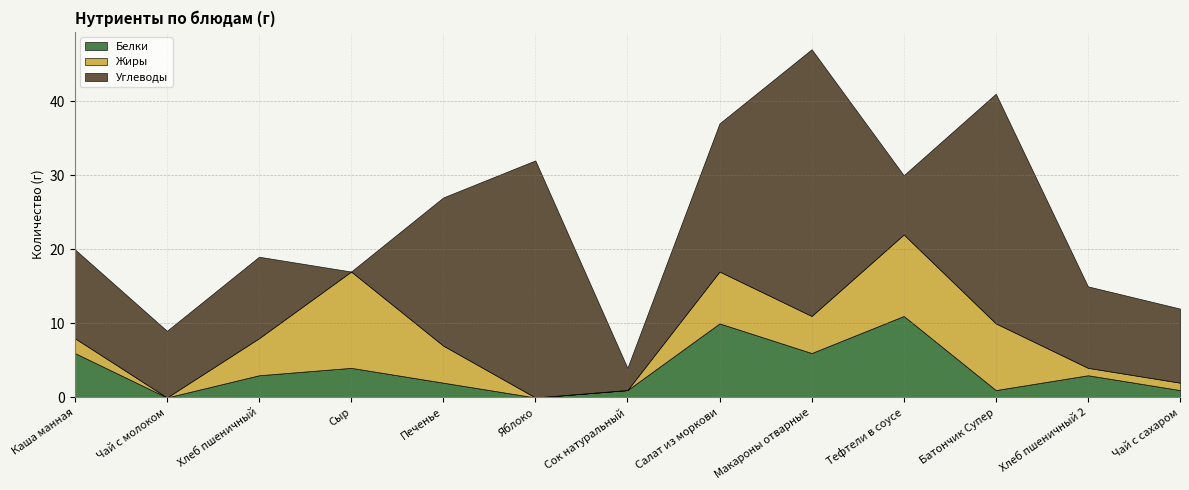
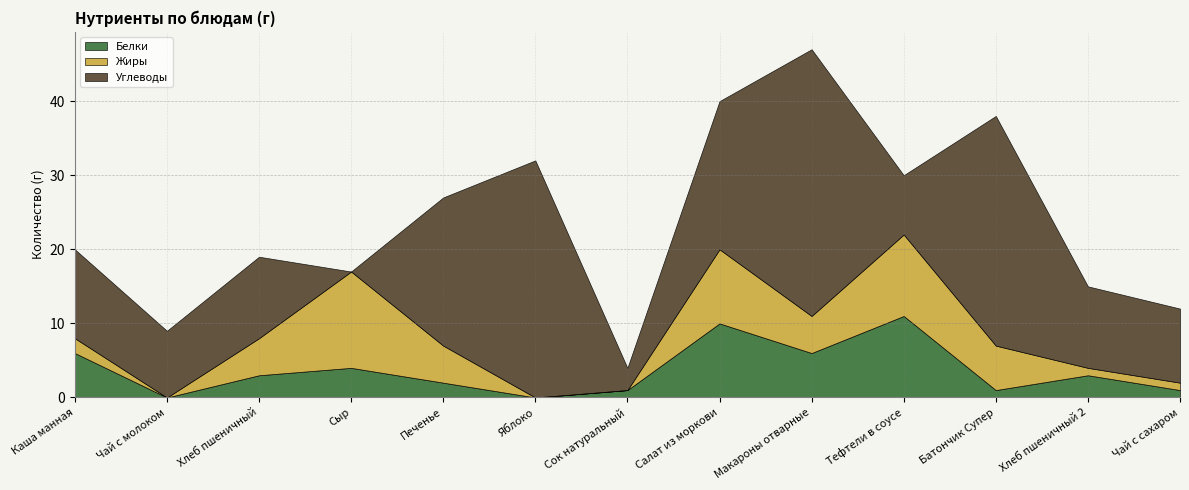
  {
    "Жиры": {
      "Каша манная": 2,
      "Хлеб пшеничный": 5,
      "Печенье": 5,
-     "Салат из моркови": 7,
+     "Салат из моркови": 10,
      "Макароны отварные": 5,
      "Тефтели в соусе": 11,
-     "Батончик Супер": 9,
+     "Батончик Супер": 6,
      "Хлеб пшеничный 2": 1,
      "Чай с сахаром": 1
    }
  }
